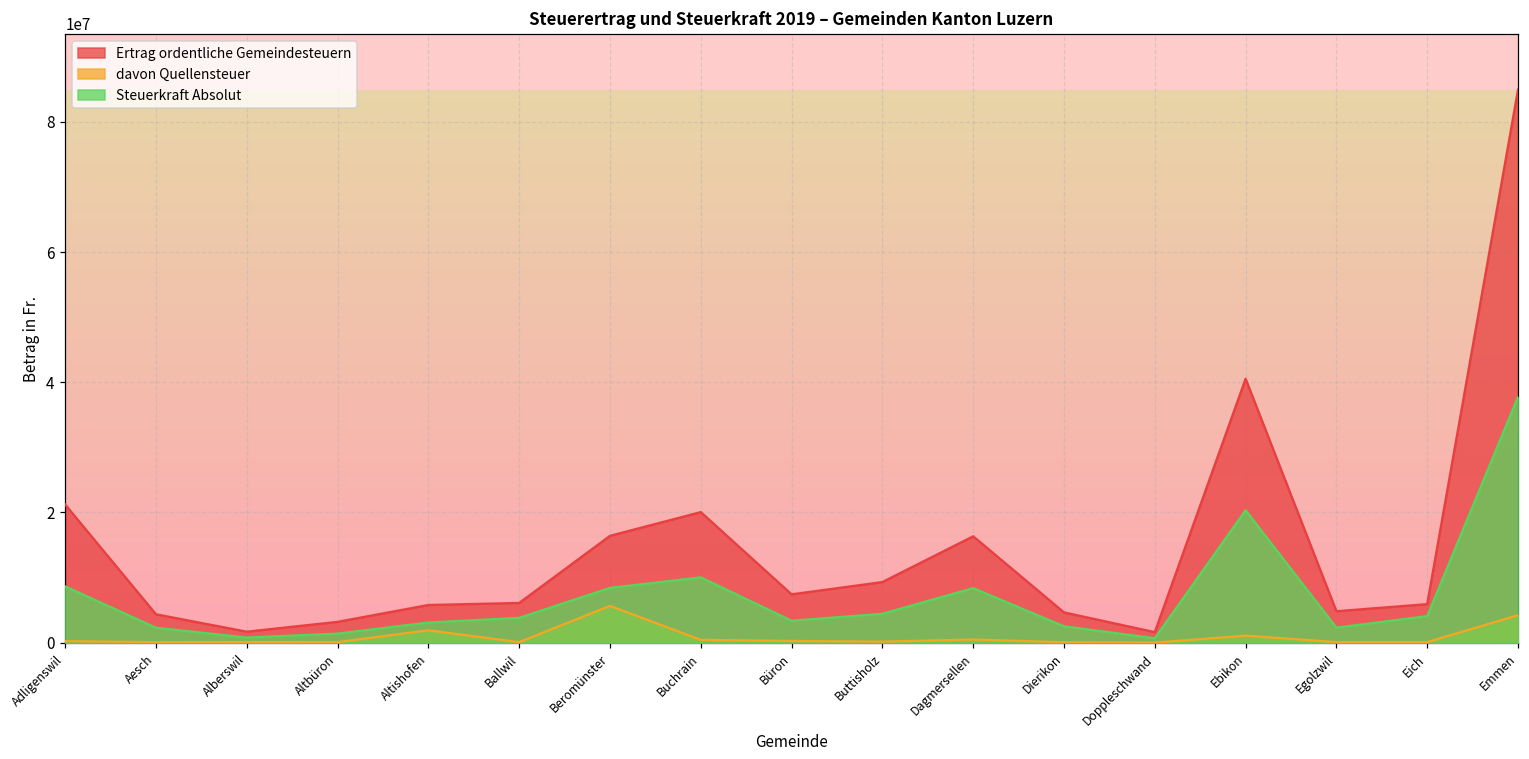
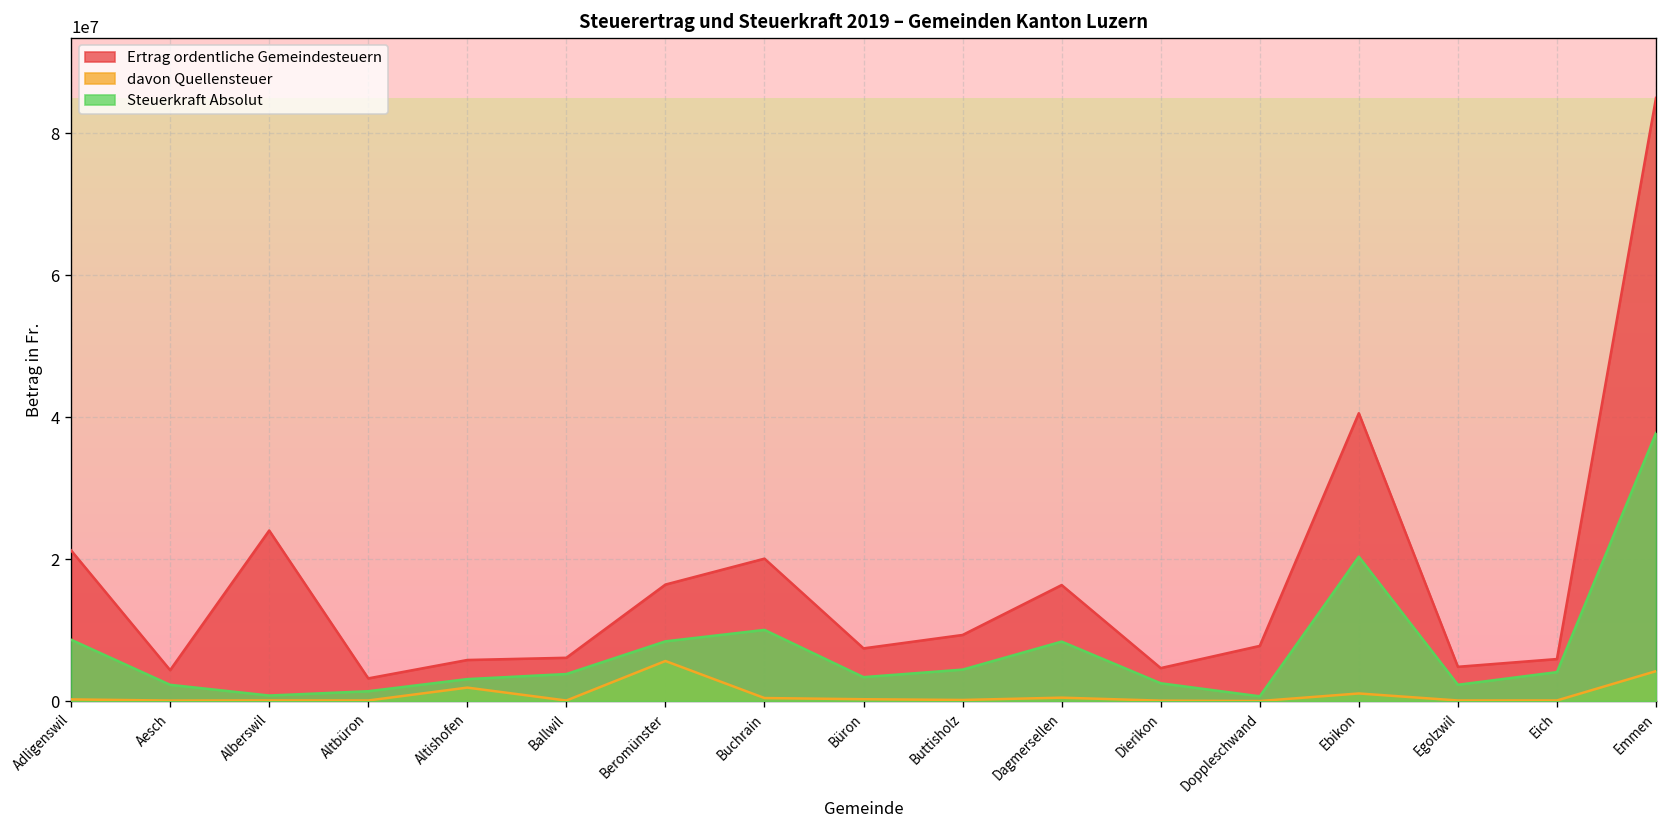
  {
    "Ertrag ordentliche Gemeindesteuern": {
      "Adligenswil": 21000000,
      "Aesch": 4000000,
-     "Alberswil": 2000000,
+     "Alberswil": 24000000,
      "Altbüron": 3000000,
      "Altishofen": 6000000,
      "Ballwil": 6000000,
      "Beromünster": 16000000,
      "Buchrain": 20000000,
      "Büron": 7000000,
      "Buttisholz": 9000000,
      "Dagmersellen": 16000000,
      "Dierikon": 5000000,
-     "Doppleschwand": 2000000,
+     "Doppleschwand": 8000000,
      "Ebikon": 41000000,
      "Egolzwil": 5000000,
      "Eich": 6000000,
      "Emmen": 85000000
    },
    "davon Quellensteuer": {
      "Adligenswil": 0,
      "Aesch": 0,
      "Alberswil": 0,
      "Altbüron": 0,
      "Altishofen": 2000000,
      "Ballwil": 0,
      "Beromünster": 6000000,
      "Buchrain": 0,
      "Büron": 0,
      "Buttisholz": 0,
      "Dagmersellen": 0,
      "Dierikon": 0,
      "Doppleschwand": 0,
      "Ebikon": 1000000,
      "Egolzwil": 0,
      "Eich": 0,
      "Emmen": 4000000
    },
    "Steuerkraft Absolut": {
      "Adligenswil": 9000000,
      "Aesch": 2000000,
      "Alberswil": 1000000,
      "Altbüron": 1000000,
      "Altishofen": 3000000,
      "Ballwil": 4000000,
      "Beromünster": 8000000,
      "Buchrain": 10000000,
      "Büron": 3000000,
      "Buttisholz": 4000000,
      "Dagmersellen": 8000000,
      "Dierikon": 3000000,
      "Doppleschwand": 1000000,
      "Ebikon": 20000000,
      "Egolzwil": 2000000,
      "Eich": 4000000,
      "Emmen": 38000000
    }
  }
